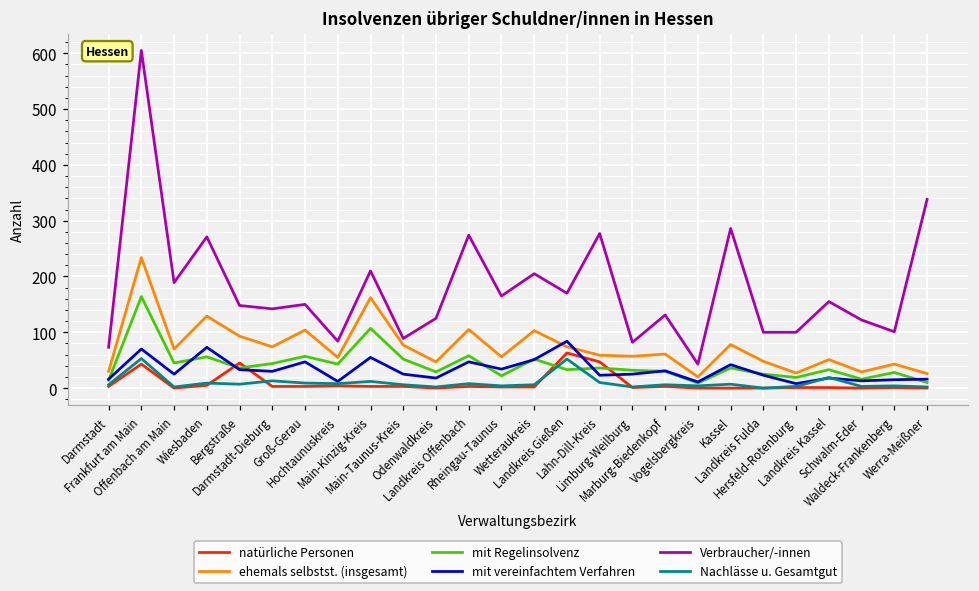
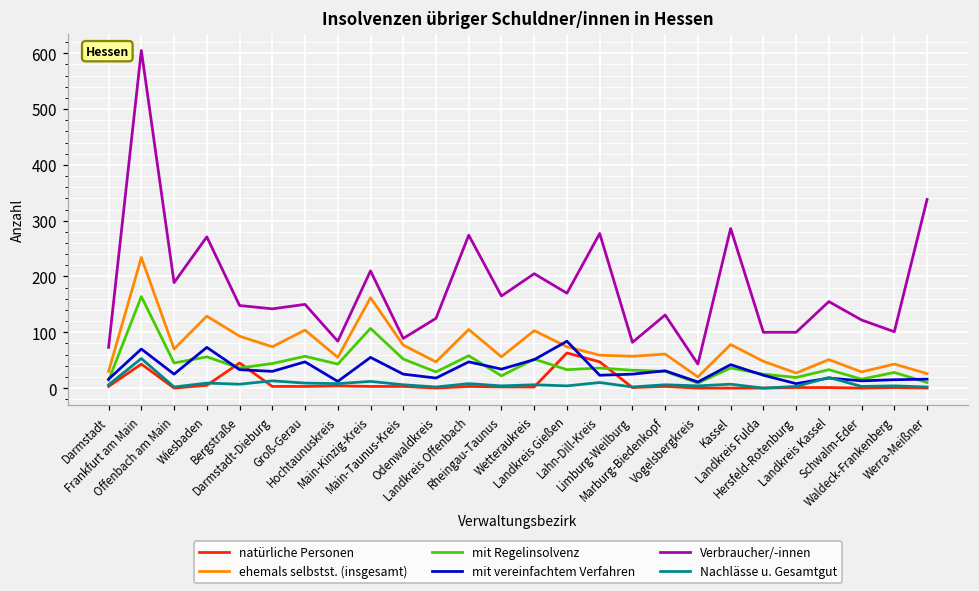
  {
    "natürliche Personen": {
      "Frankfurt am Main": 40,
      "Bergstraße": 50,
      "Darmstadt-Dieburg": 0,
      "Groß-Gerau": 0,
      "Main-Kinzig-Kreis": 0,
      "Landkreis Gießen": 60,
      "Lahn-Dill-Kreis": 50,
      "Kassel": 0,
      "Landkreis Kassel": 0
    },
    "ehemals selbstst. (insgesamt)": {
      "Darmstadt": 30,
      "Frankfurt am Main": 230,
      "Offenbach am Main": 70,
      "Wiesbaden": 130,
      "Bergstraße": 90,
      "Darmstadt-Dieburg": 70,
      "Groß-Gerau": 100,
      "Hochtaunuskreis": 60,
      "Main-Kinzig-Kreis": 160,
      "Main-Taunus-Kreis": 80,
      "Odenwaldkreis": 50,
      "Landkreis Offenbach": 110,
      "Rheingau-Taunus": 60,
      "Wetteraukreis": 100,
      "Landkreis Gießen": 70,
      "Lahn-Dill-Kreis": 60,
      "Limburg-Weilburg": 60,
      "Marburg-Biedenkopf": 60,
      "Vogelsbergkreis": 20,
      "Kassel": 80,
      "Landkreis Fulda": 50,
      "Hersfeld-Rotenburg": 30,
      "Landkreis Kassel": 50,
      "Schwalm-Eder": 30,
      "Waldeck-Frankenberg": 40,
      "Werra-Meißner": 30
    },
    "mit Regelinsolvenz": {
      "Frankfurt am Main": 160,
      "Offenbach am Main": 50,
      "Wiesbaden": 60,
      "Darmstadt-Dieburg": 40,
      "Groß-Gerau": 60,
      "Hochtaunuskreis": 40,
      "Main-Kinzig-Kreis": 110,
      "Main-Taunus-Kreis": 50,
      "Odenwaldkreis": 30,
      "Landkreis Offenbach": 60,
      "Rheingau-Taunus": 20,
      "Landkreis Gießen": 30,
      "Lahn-Dill-Kreis": 40,
      "Limburg-Weilburg": 30,
      "Kassel": 40,
      "Hersfeld-Rotenburg": 20,
      "Landkreis Kassel": 30,
      "Waldeck-Frankenberg": 30,
      "Werra-Meißner": 10
    },
    "mit vereinfachtem Verfahren": {
      "Frankfurt am Main": 70,
      "Offenbach am Main": 30,
      "Wiesbaden": 70,
      "Darmstadt-Dieburg": 30,
      "Groß-Gerau": 50,
      "Main-Kinzig-Kreis": 60,
      "Main-Taunus-Kreis": 30,
      "Odenwaldkreis": 20,
      "Landkreis Offenbach": 50,
      "Rheingau-Taunus": 30,
      "Landkreis Gießen": 80,
      "Lahn-Dill-Kreis": 20,
      "Limburg-Weilburg": 30,
      "Kassel": 40,
      "Waldeck-Frankenberg": 20,
      "Werra-Meißner": 20
    },
    "Verbraucher/-innen": {
      "Darmstadt": 70,
      "Frankfurt am Main": 610,
      "Offenbach am Main": 190,
      "Wiesbaden": 270,
      "Bergstraße": 150,
      "Darmstadt-Dieburg": 140,
      "Groß-Gerau": 150,
      "Hochtaunuskreis": 80,
      "Main-Kinzig-Kreis": 210,
      "Main-Taunus-Kreis": 90,
      "Odenwaldkreis": 130,
      "Landkreis Offenbach": 270,
      "Rheingau-Taunus": 170,
      "Wetteraukreis": 210,
      "Landkreis Gießen": 170,
      "Lahn-Dill-Kreis": 280,
      "Limburg-Weilburg": 80,
      "Marburg-Biedenkopf": 130,
      "Vogelsbergkreis": 40,
      "Kassel": 290,
      "Landkreis Fulda": 100,
      "Hersfeld-Rotenburg": 100,
      "Landkreis Kassel": 160,
      "Schwalm-Eder": 120,
      "Waldeck-Frankenberg": 100,
      "Werra-Meißner": 340
    },
    "Nachlässe u. Gesamtgut": {
      "Frankfurt am Main": 50,
      "Bergstraße": 10,
      "Darmstadt-Dieburg": 10,
      "Groß-Gerau": 10,
      "Main-Kinzig-Kreis": 10,
-     "Landkreis Gießen": 50,
+     "Landkreis Gießen": 0,
      "Lahn-Dill-Kreis": 10,
      "Kassel": 10
    }
  }
